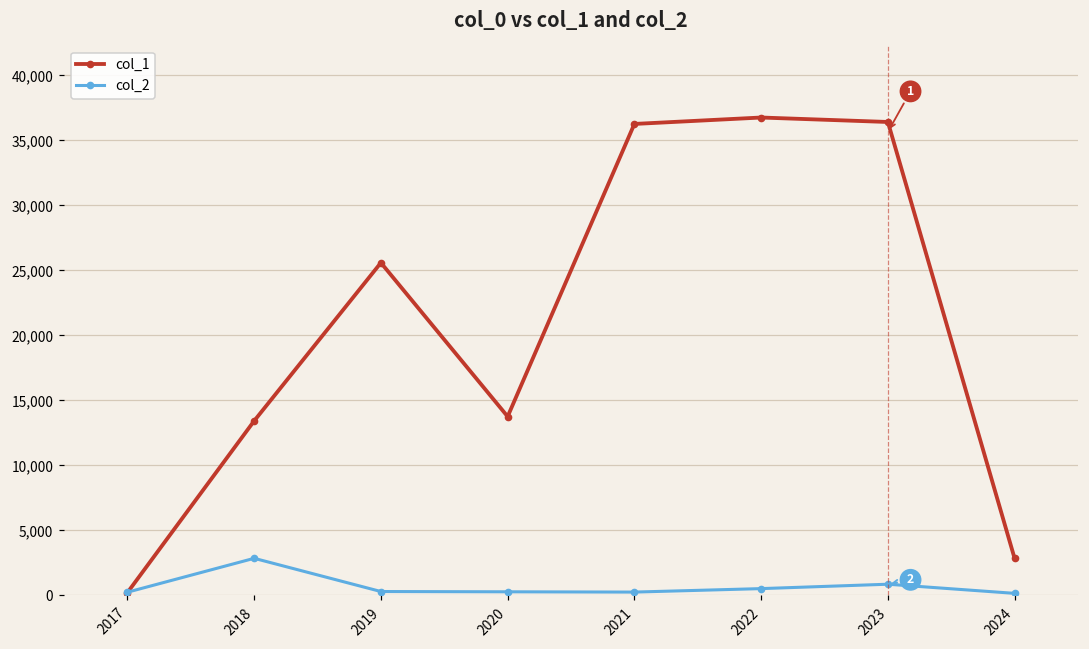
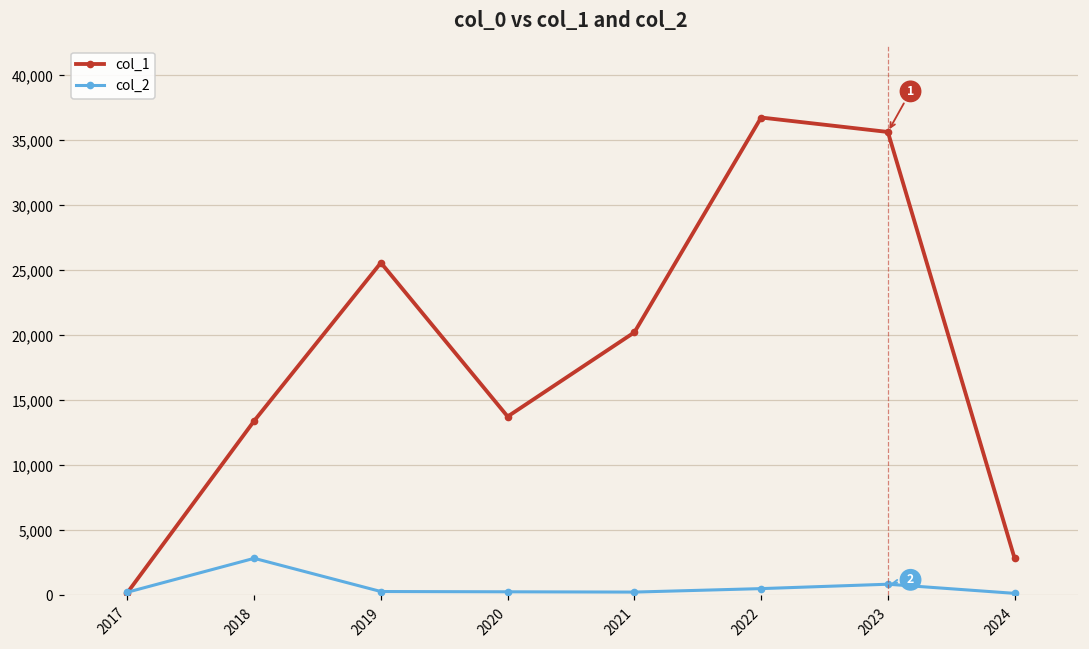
  {
    "col_1": {
      "2018": "13,400",
      "2019": "25,600",
      "2020": "13,800",
-     "2021": "36,300",
+     "2021": "20,200",
      "2022": "36,800",
-     "2023": "36,400",
+     "2023": "35,600",
      "2024": "2,800"
    },
    "col_2": {
      "2018": "2,900",
      "2019": "300",
      "2020": "300",
      "2021": "300",
      "2022": "500",
      "2024": "200"
    }
  }
